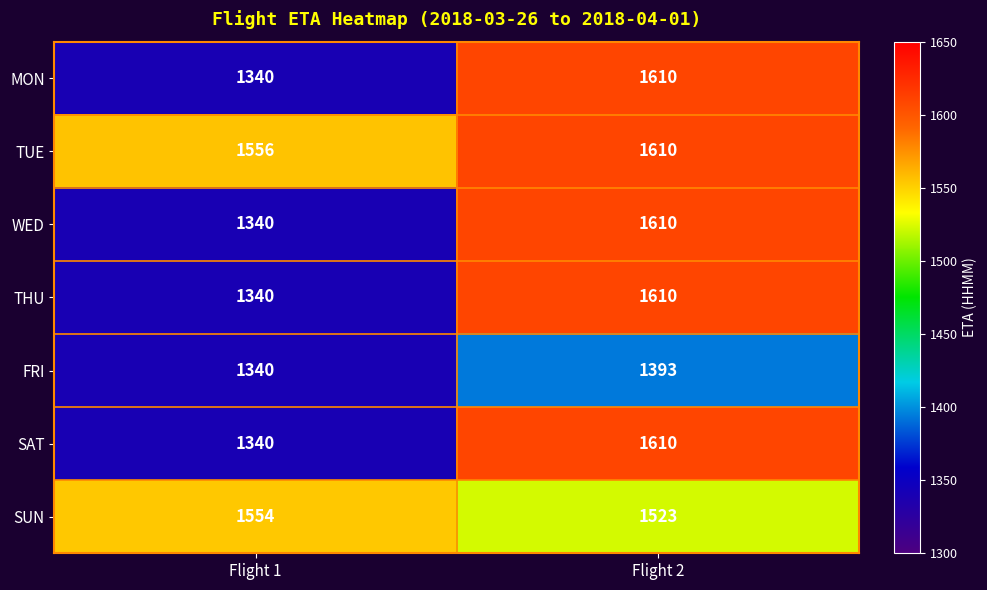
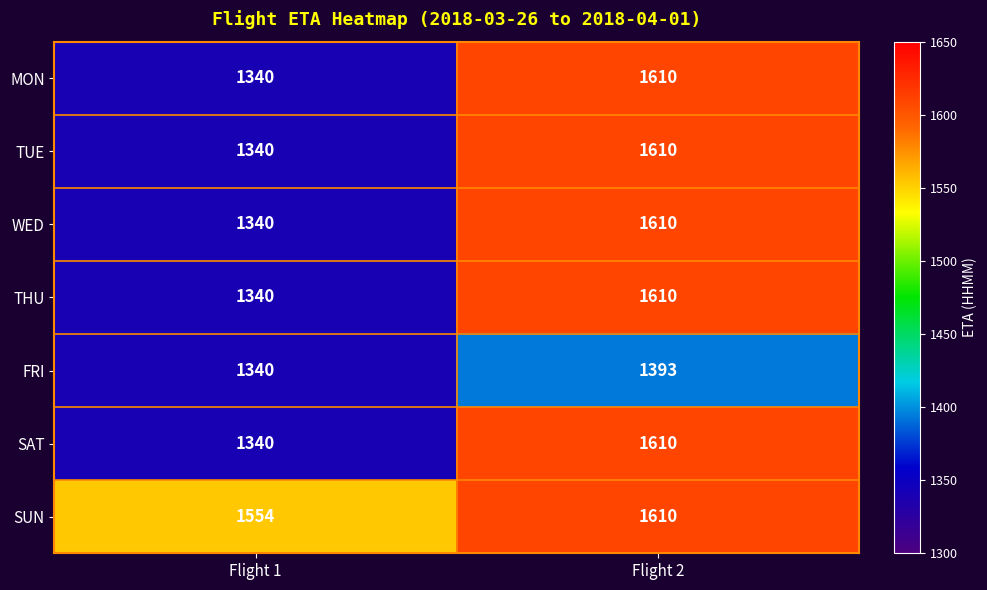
  {
    "MON": {
      "Flight 1": 1340,
      "Flight 2": 1610
    },
    "TUE": {
-     "Flight 1": 1556,
+     "Flight 1": 1340,
      "Flight 2": 1610
    },
    "WED": {
      "Flight 1": 1340,
      "Flight 2": 1610
    },
    "THU": {
      "Flight 1": 1340,
      "Flight 2": 1610
    },
    "FRI": {
      "Flight 1": 1340,
      "Flight 2": 1393
    },
    "SAT": {
      "Flight 1": 1340,
      "Flight 2": 1610
    },
    "SUN": {
      "Flight 1": 1554,
-     "Flight 2": 1523
+     "Flight 2": 1610
    }
  }
